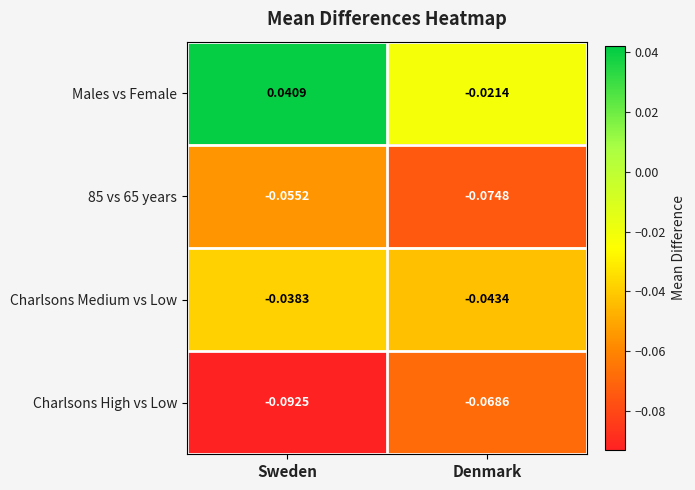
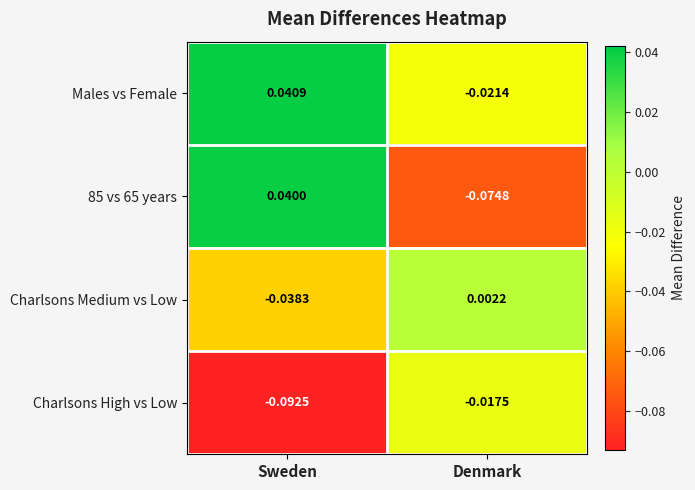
  {
    "Males vs Female": {
      "Sweden": 0.0409,
      "Denmark": -0.0214
    },
    "85 vs 65 years": {
-     "Sweden": -0.0552,
+     "Sweden": 0.0400,
      "Denmark": -0.0748
    },
    "Charlsons Medium vs Low": {
      "Sweden": -0.0383,
-     "Denmark": -0.0434
+     "Denmark": 0.0022
    },
    "Charlsons High vs Low": {
      "Sweden": -0.0925,
-     "Denmark": -0.0686
+     "Denmark": -0.0175
    }
  }
